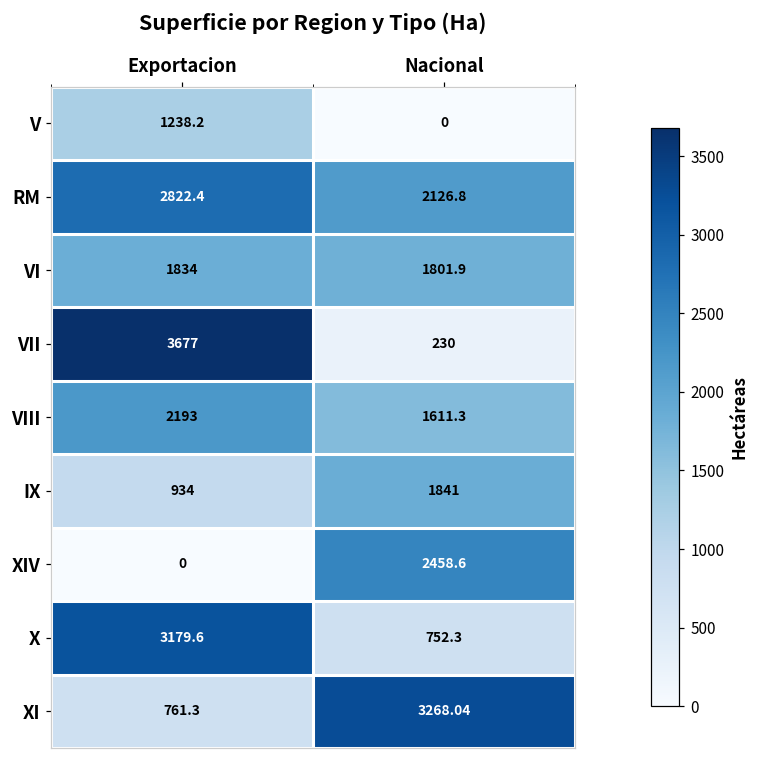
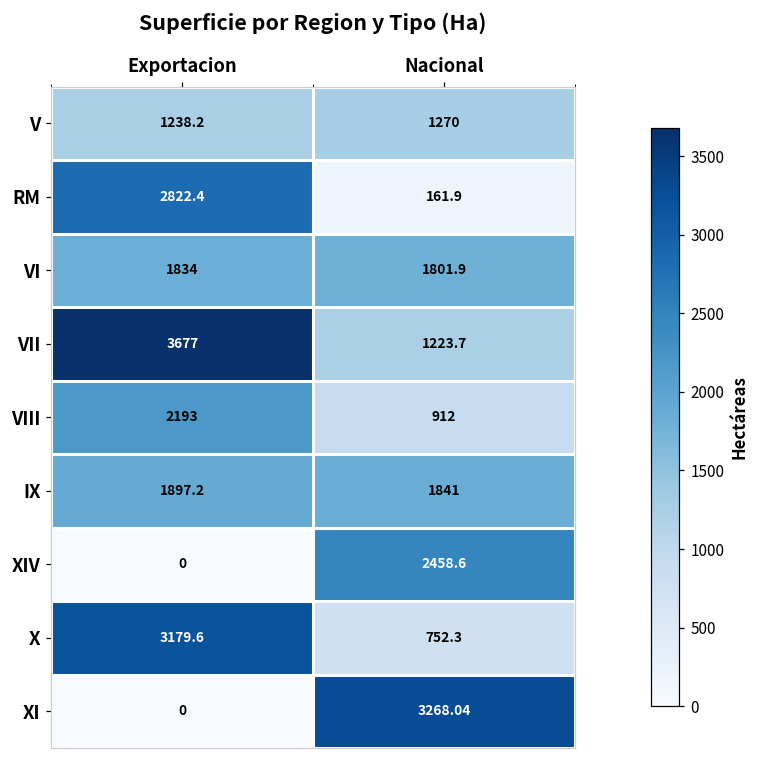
  {
    "V": {
      "Exportacion": 1238.2,
-     "Nacional": 0
+     "Nacional": 1270
    },
    "RM": {
      "Exportacion": 2822.4,
-     "Nacional": 2126.8
+     "Nacional": 161.9
    },
    "VI": {
      "Exportacion": 1834,
      "Nacional": 1801.9
    },
    "VII": {
      "Exportacion": 3677,
-     "Nacional": 230
+     "Nacional": 1223.7
    },
    "VIII": {
      "Exportacion": 2193,
-     "Nacional": 1611.3
+     "Nacional": 912
    },
    "IX": {
-     "Exportacion": 934,
+     "Exportacion": 1897.2,
      "Nacional": 1841
    },
    "XIV": {
      "Exportacion": 0,
      "Nacional": 2458.6
    },
    "X": {
      "Exportacion": 3179.6,
      "Nacional": 752.3
    },
    "XI": {
-     "Exportacion": 761.3,
+     "Exportacion": 0,
      "Nacional": 3268.04
    }
  }
